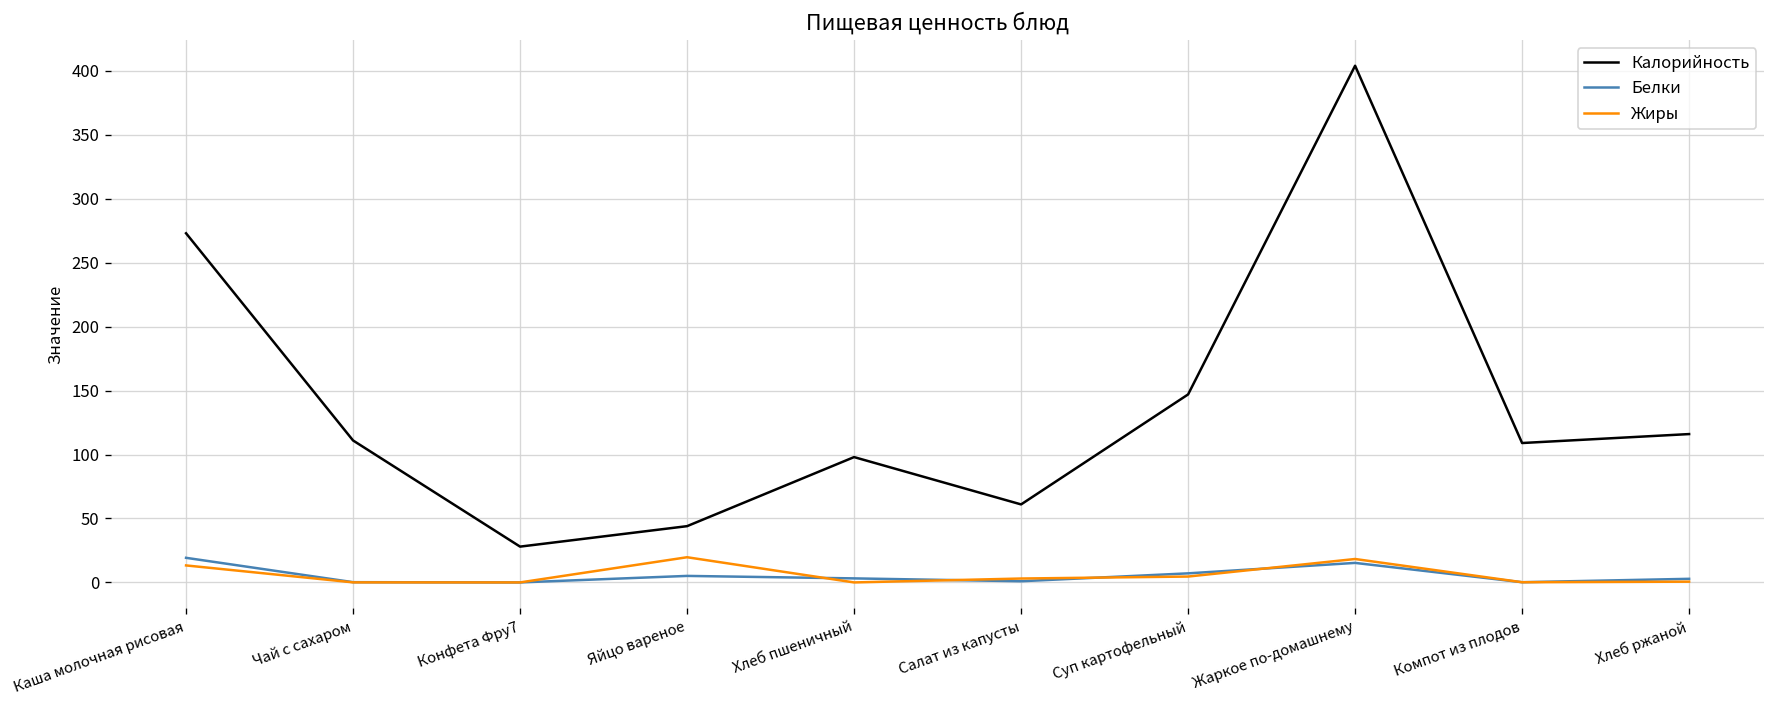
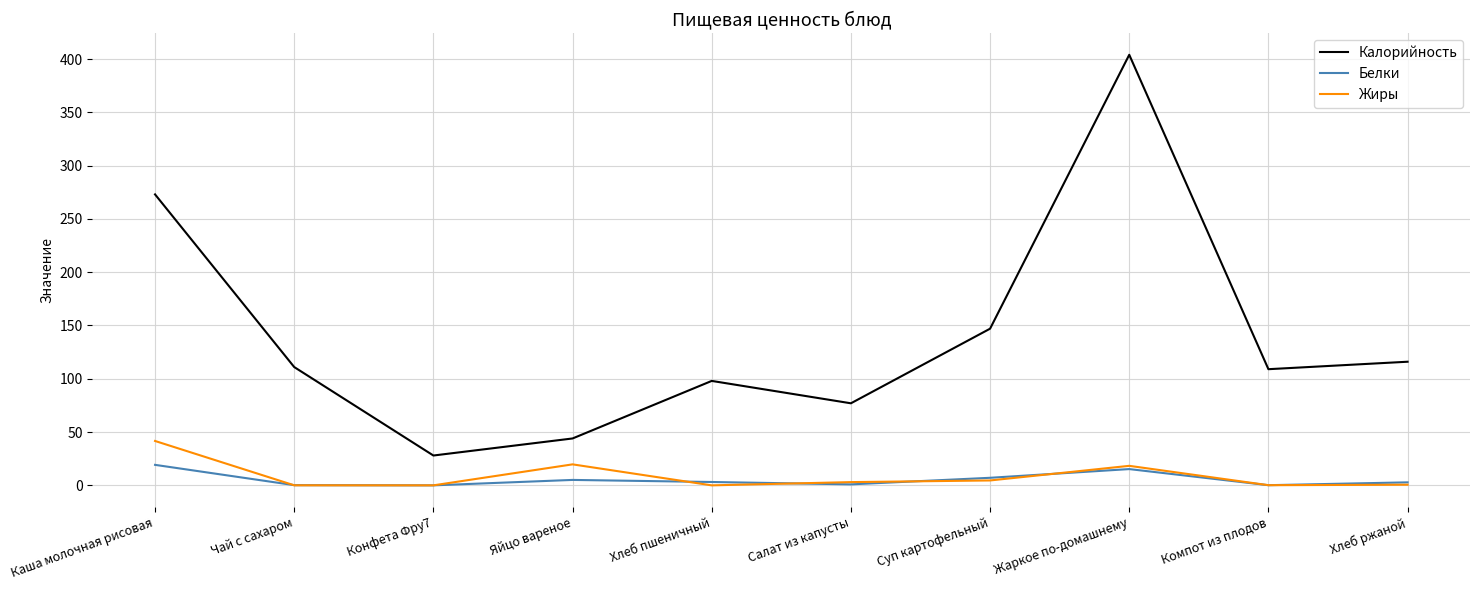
  {
    "Калорийность": {
      "Каша молочная рисовая": 273,
      "Чай с сахаром": 111,
      "Конфета Фру7": 28,
      "Яйцо вареное": 44,
      "Хлеб пшеничный": 98,
-     "Салат из капусты": 61,
+     "Салат из капусты": 77,
      "Суп картофельный": 147,
      "Жаркое по-домашнему": 404,
      "Компот из плодов": 109,
      "Хлеб ржаной": 116
    },
    "Белки": {
      "Каша молочная рисовая": 19,
      "Яйцо вареное": 5,
      "Хлеб пшеничный": 3,
      "Суп картофельный": 7,
      "Жаркое по-домашнему": 15
    },
    "Жиры": {
-     "Каша молочная рисовая": 13,
+     "Каша молочная рисовая": 42,
      "Яйцо вареное": 20,
      "Хлеб пшеничный": 0,
      "Суп картофельный": 5,
      "Жаркое по-домашнему": 18
    }
  }
